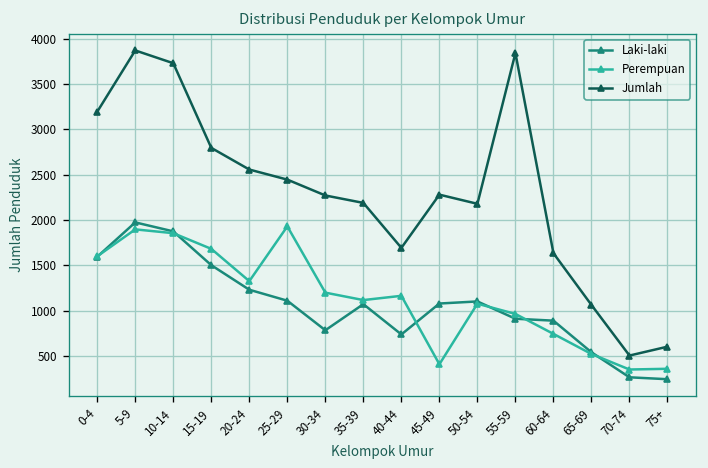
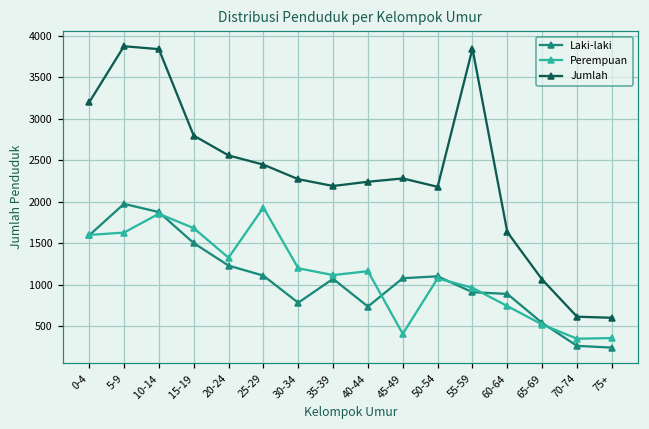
  {
    "Laki-laki": {
      "5-9": 2000,
      "15-19": 1500,
      "20-24": 1200,
      "25-29": 1100,
      "30-34": 800,
      "35-39": 1100,
      "40-44": 700,
      "45-49": 1100,
      "55-59": 900,
      "60-64": 900,
      "70-74": 300,
      "75+": 200
    },
    "Perempuan": {
-     "5-9": 1900,
+     "5-9": 1600,
      "15-19": 1700,
      "20-24": 1300,
      "25-29": 1900,
      "30-34": 1200,
      "35-39": 1100,
      "40-44": 1200,
      "45-49": 400,
      "55-59": 1000,
      "60-64": 700,
      "70-74": 400,
      "75+": 400
    },
    "Jumlah": {
      "0-4": 3200,
      "5-9": 3900,
-     "10-14": 3700,
+     "10-14": 3800,
      "15-19": 2800,
      "20-24": 2600,
      "25-29": 2400,
      "30-34": 2300,
      "35-39": 2200,
-     "40-44": 1700,
+     "40-44": 2200,
      "45-49": 2300,
      "50-54": 2200,
      "55-59": 3800,
      "60-64": 1600,
      "65-69": 1100,
-     "70-74": 500,
+     "70-74": 600,
      "75+": 600
    }
  }
